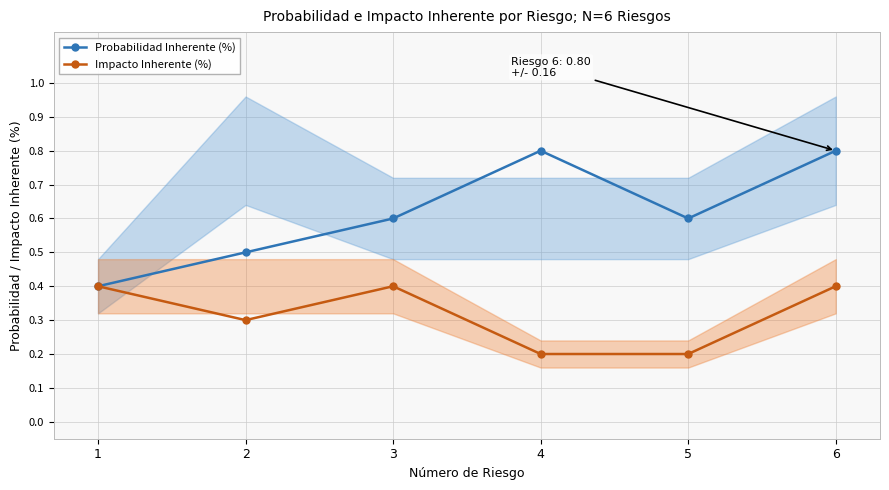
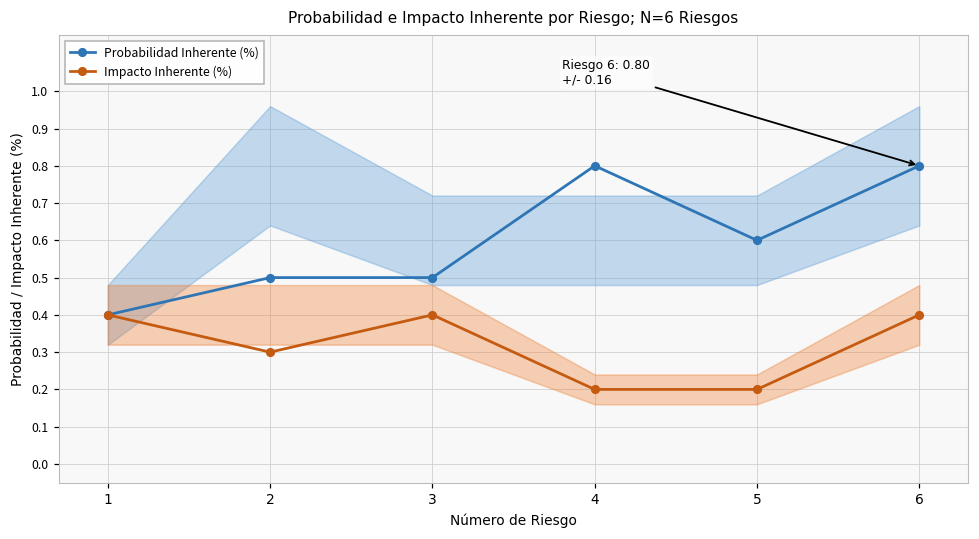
  {
    "Probabilidad Inherente (%)": {
      "2": 0.5,
-     "3": 0.6,
+     "3": 0.5,
      "5": 0.6,
      "6": 0.8
    },
    "Impacto Inherente (%)": {
      "2": 0.3,
      "3": 0.4,
      "4": 0.2,
      "5": 0.2,
      "6": 0.4
    }
  }
